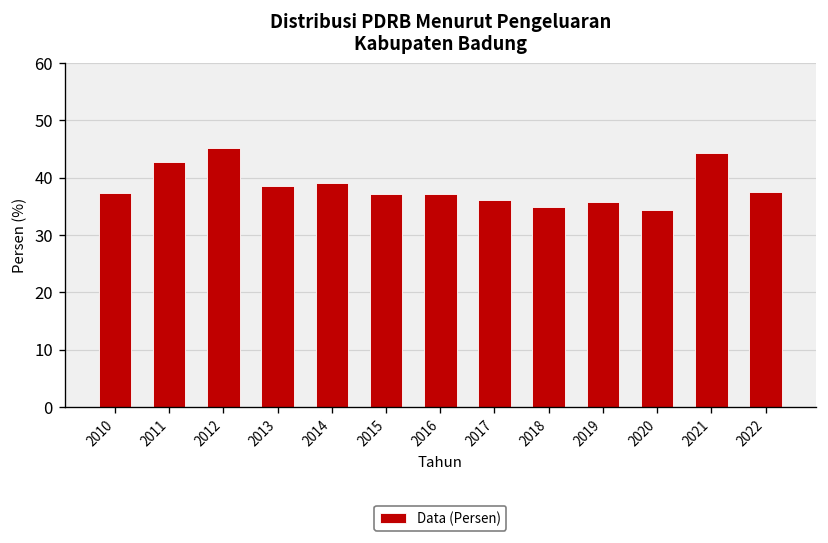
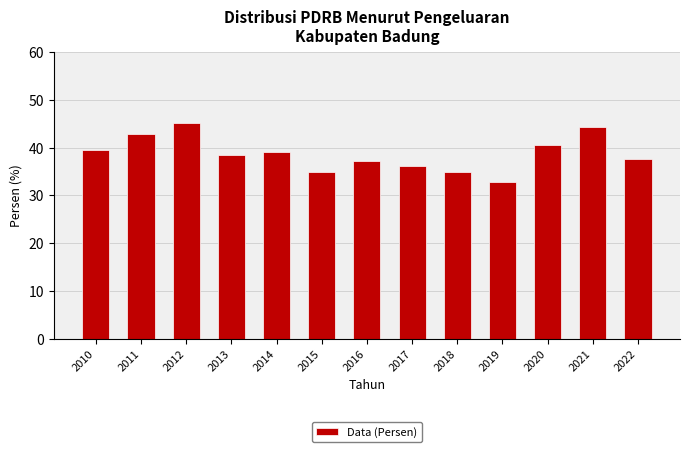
  {
-   "2010": 37,
+   "2010": 39,
    "2011": 43,
    "2012": 45,
    "2013": 39,
    "2014": 39,
-   "2015": 37,
+   "2015": 35,
    "2016": 37,
    "2017": 36,
    "2018": 35,
-   "2019": 36,
-   "2020": 34,
+   "2019": 33,
+   "2020": 41,
    "2021": 44,
    "2022": 38
  }
